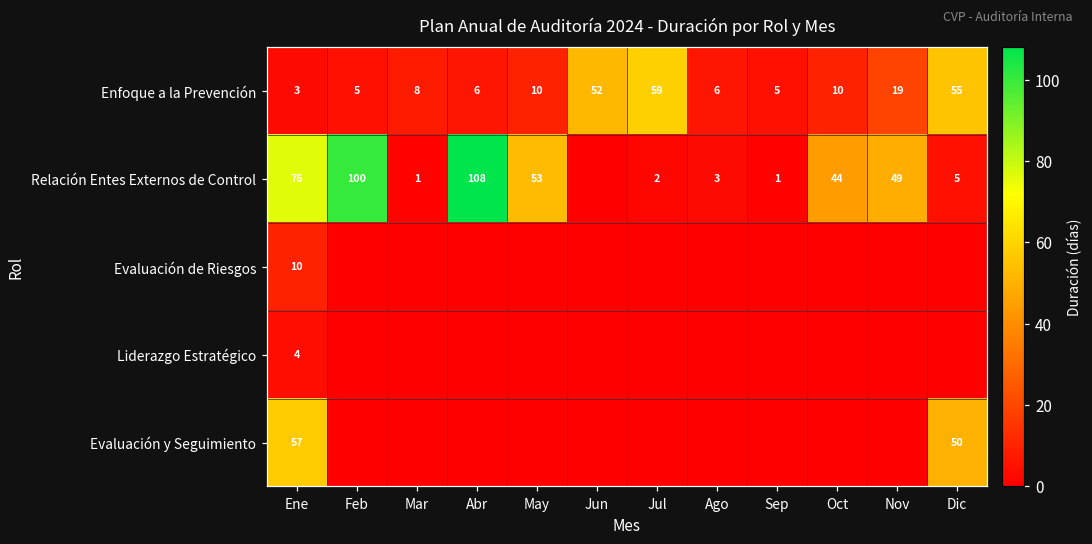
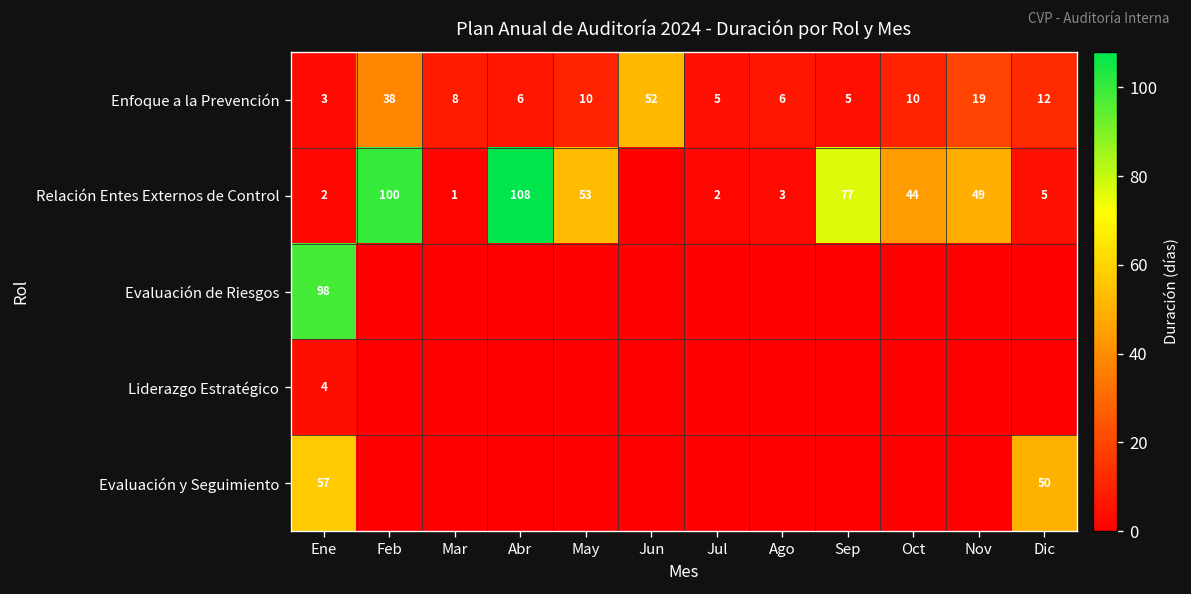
  {
    "Enfoque a la Prevención": {
      "Ene": 3,
-     "Feb": 5,
+     "Feb": 38,
      "Mar": 8,
      "Abr": 6,
      "May": 10,
      "Jun": 52,
-     "Jul": 59,
+     "Jul": 5,
      "Ago": 6,
      "Sep": 5,
      "Oct": 10,
      "Nov": 19,
-     "Dic": 55
+     "Dic": 12
    },
    "Relación Entes Externos de Control": {
-     "Ene": 76,
+     "Ene": 2,
      "Feb": 100,
      "Mar": 1,
      "Abr": 108,
      "May": 53,
      "Jul": 2,
      "Ago": 3,
-     "Sep": 1,
+     "Sep": 77,
      "Oct": 44,
      "Nov": 49,
      "Dic": 5
    },
    "Evaluación de Riesgos": {
-     "Ene": 10
+     "Ene": 98
    },
    "Liderazgo Estratégico": {
      "Ene": 4
    },
    "Evaluación y Seguimiento": {
      "Ene": 57,
      "Dic": 50
    }
  }
